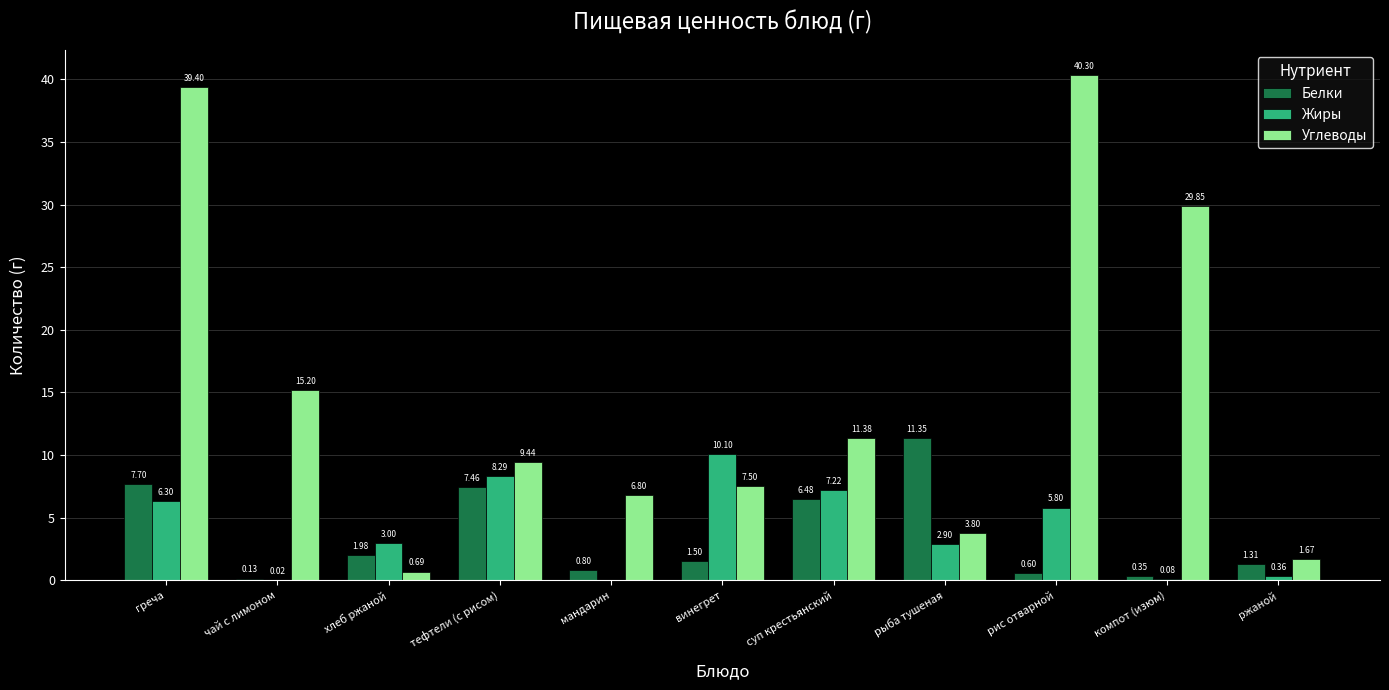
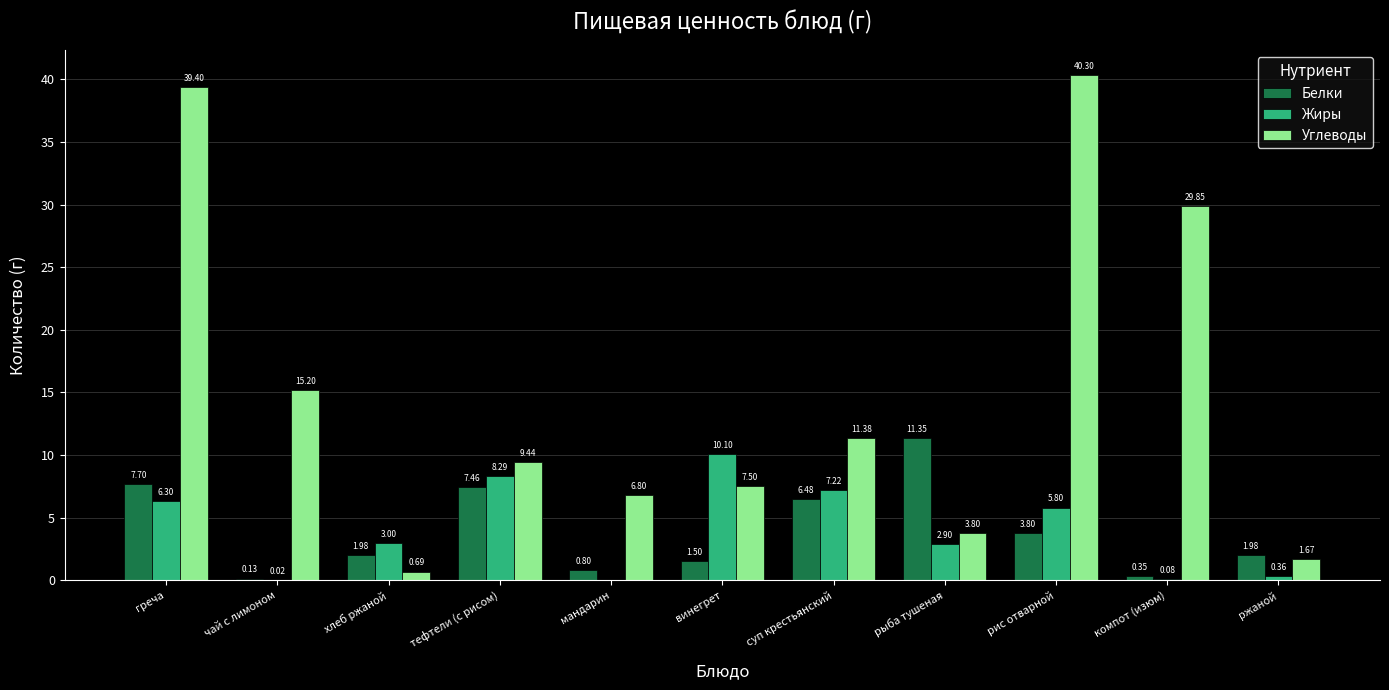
  {
    "Белки": {
      "греча": 7.70,
      "чай с лимоном": 0.13,
      "хлеб ржаной": 1.98,
      "тефтели (с рисом)": 7.46,
      "мандарин": 0.80,
      "винегрет": 1.50,
      "суп крестьянский": 6.48,
      "рыба тушеная": 11.35,
-     "рис отварной": 0.60,
+     "рис отварной": 3.80,
      "компот (изюм)": 0.35,
-     "ржаной": 1.31
+     "ржаной": 1.98
    },
    "Жиры": {
      "греча": 6.30,
      "чай с лимоном": 0.02,
      "хлеб ржаной": 3.00,
      "тефтели (с рисом)": 8.29,
      "винегрет": 10.10,
      "суп крестьянский": 7.22,
      "рыба тушеная": 2.90,
      "рис отварной": 5.80,
      "компот (изюм)": 0.08,
      "ржаной": 0.36
    },
    "Углеводы": {
      "греча": 39.40,
      "чай с лимоном": 15.20,
      "хлеб ржаной": 0.69,
      "тефтели (с рисом)": 9.44,
      "мандарин": 6.80,
      "винегрет": 7.50,
      "суп крестьянский": 11.38,
      "рыба тушеная": 3.80,
      "рис отварной": 40.30,
      "компот (изюм)": 29.85,
      "ржаной": 1.67
    }
  }
